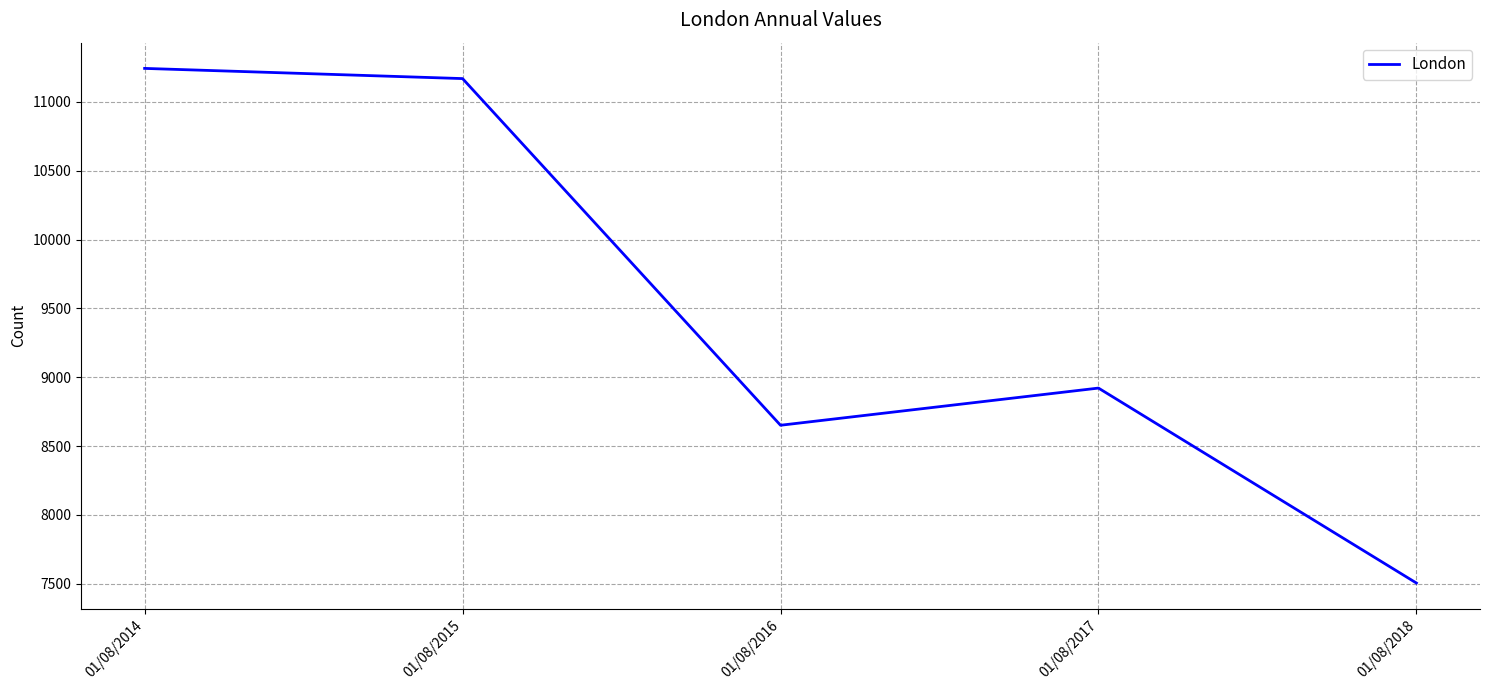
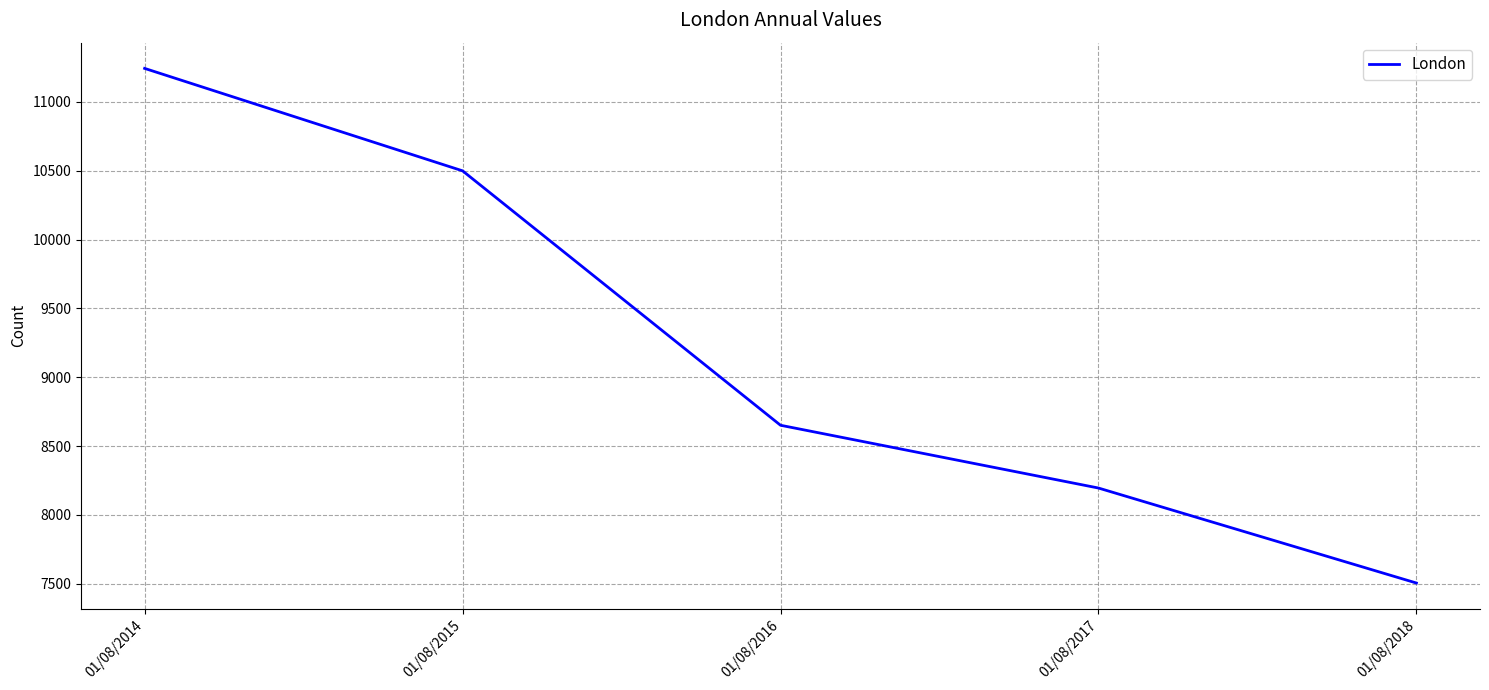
  {
    "01/08/2014": 11240,
-   "01/08/2015": 11170,
+   "01/08/2015": 10500,
    "01/08/2016": 8650,
-   "01/08/2017": 8920,
+   "01/08/2017": 8200,
    "01/08/2018": 7510
  }
